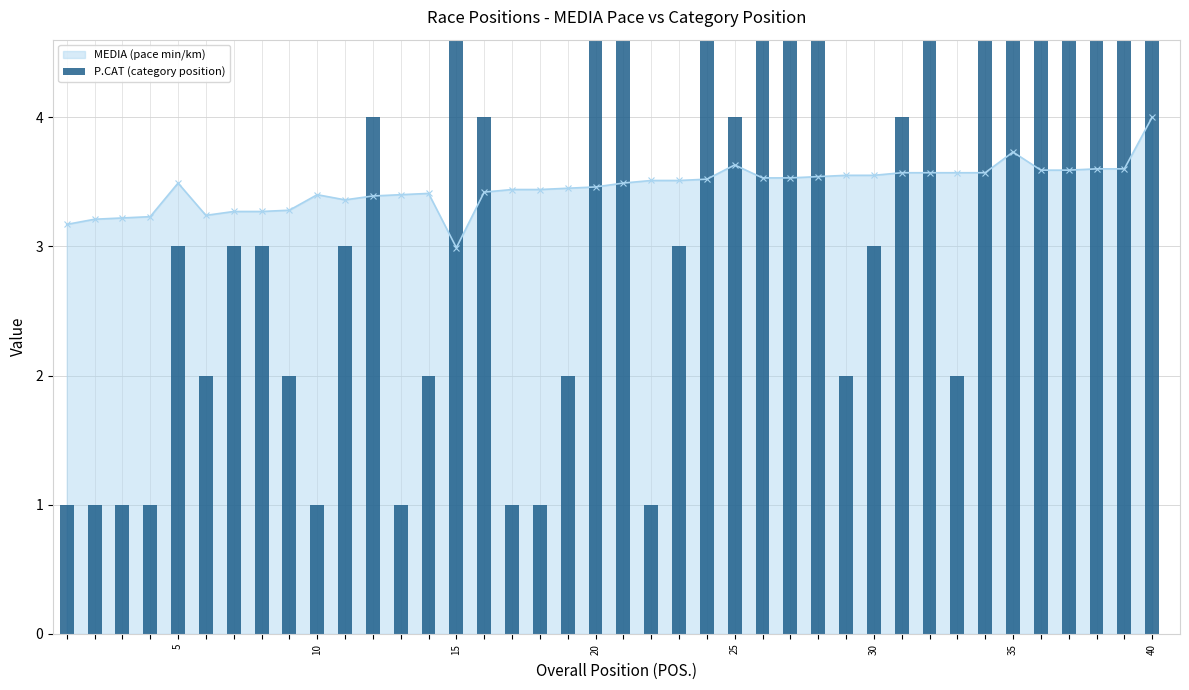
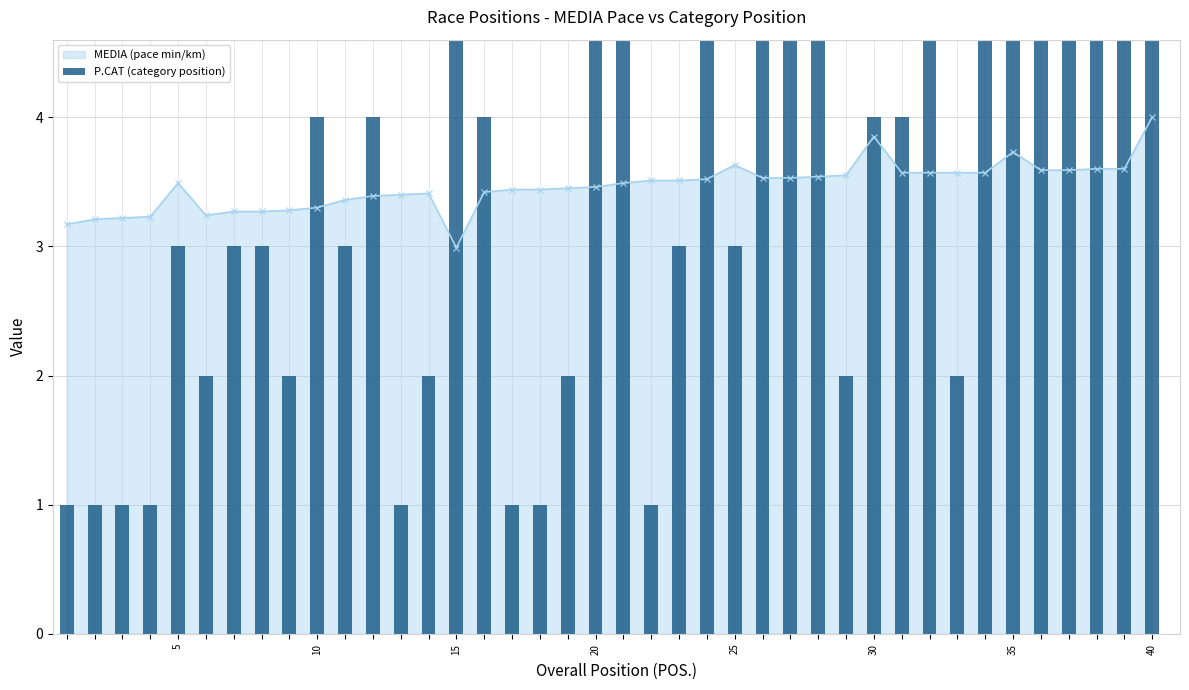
  {
    "MEDIA (pace min/km)": {
      "5": 3.49,
-     "10": 3.4,
+     "10": 3.3,
      "15": 2.99,
      "20": 3.46,
      "25": 3.63,
-     "30": 3.55,
+     "30": 3.85,
      "35": 3.73,
      "40": 4.00
    },
    "P.CAT (category position)": {
      "5": 3,
-     "10": 1,
-     "25": 4,
-     "30": 3
+     "10": 4,
+     "25": 3,
+     "30": 4
    }
  }
